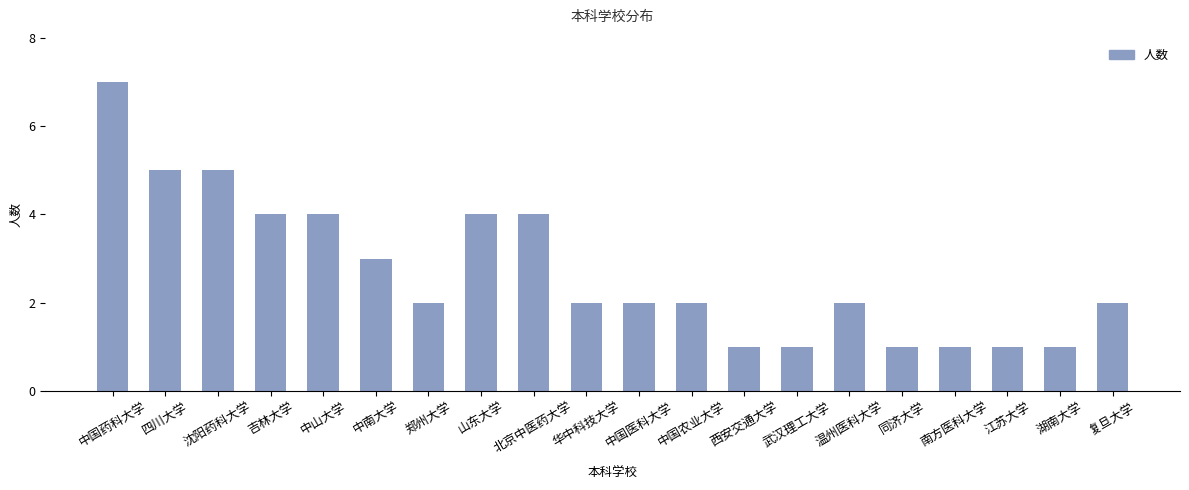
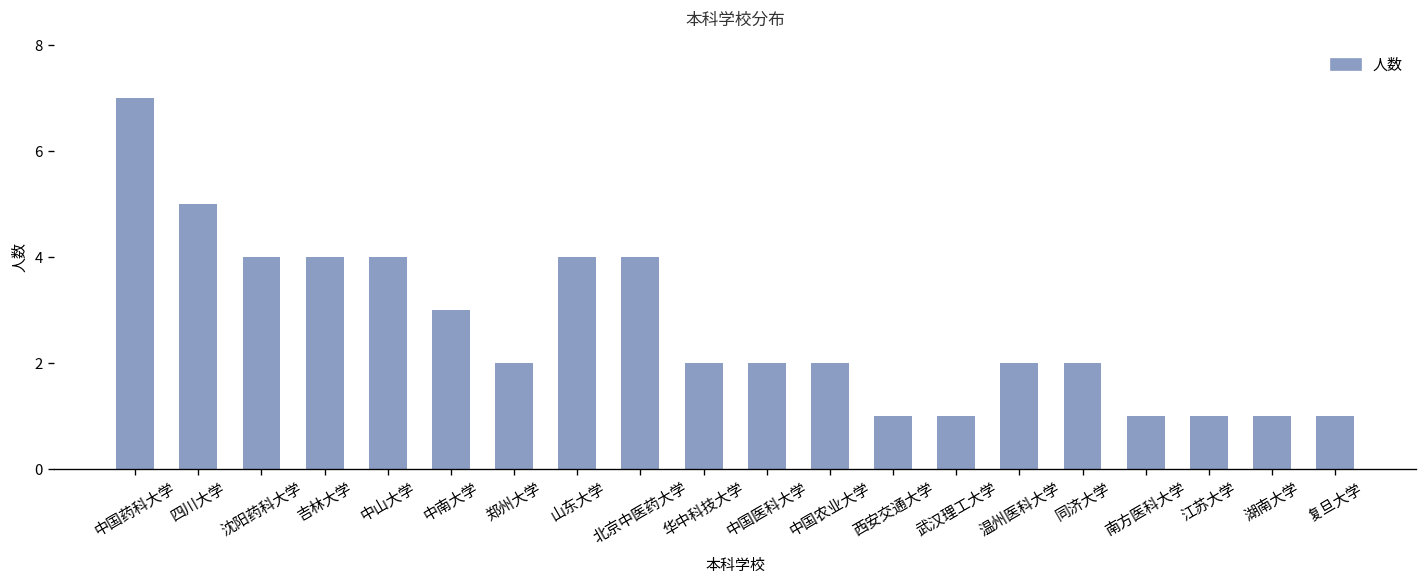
  {
    "中国药科大学": 7,
    "四川大学": 5,
-   "沈阳药科大学": 5,
+   "沈阳药科大学": 4,
    "吉林大学": 4,
    "中山大学": 4,
    "中南大学": 3,
    "郑州大学": 2,
    "山东大学": 4,
    "北京中医药大学": 4,
    "华中科技大学": 2,
    "中国医科大学": 2,
    "中国农业大学": 2,
    "西安交通大学": 1,
    "武汉理工大学": 1,
    "温州医科大学": 2,
-   "同济大学": 1,
+   "同济大学": 2,
    "南方医科大学": 1,
    "江苏大学": 1,
    "湖南大学": 1,
-   "复旦大学": 2
+   "复旦大学": 1
  }
